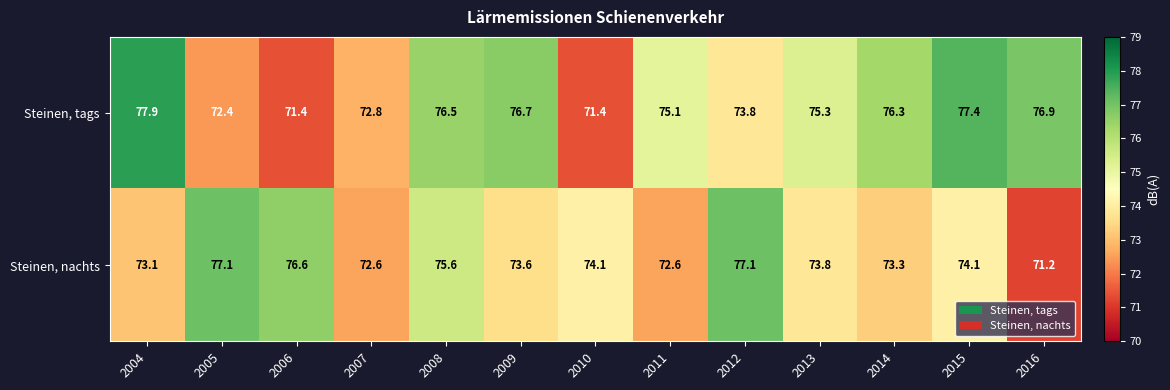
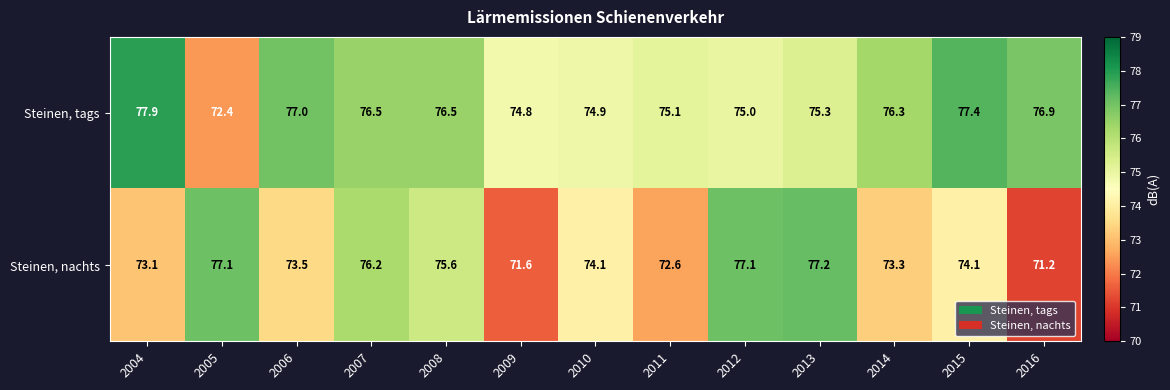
  {
    "Steinen, tags": {
      "2004": 77.9,
      "2005": 72.4,
-     "2006": 71.4,
-     "2007": 72.8,
+     "2006": 77.0,
+     "2007": 76.5,
      "2008": 76.5,
-     "2009": 76.7,
-     "2010": 71.4,
+     "2009": 74.8,
+     "2010": 74.9,
      "2011": 75.1,
-     "2012": 73.8,
+     "2012": 75.0,
      "2013": 75.3,
      "2014": 76.3,
      "2015": 77.4,
      "2016": 76.9
    },
    "Steinen, nachts": {
      "2004": 73.1,
      "2005": 77.1,
-     "2006": 76.6,
-     "2007": 72.6,
+     "2006": 73.5,
+     "2007": 76.2,
      "2008": 75.6,
-     "2009": 73.6,
+     "2009": 71.6,
      "2010": 74.1,
      "2011": 72.6,
      "2012": 77.1,
-     "2013": 73.8,
+     "2013": 77.2,
      "2014": 73.3,
      "2015": 74.1,
      "2016": 71.2
    }
  }
